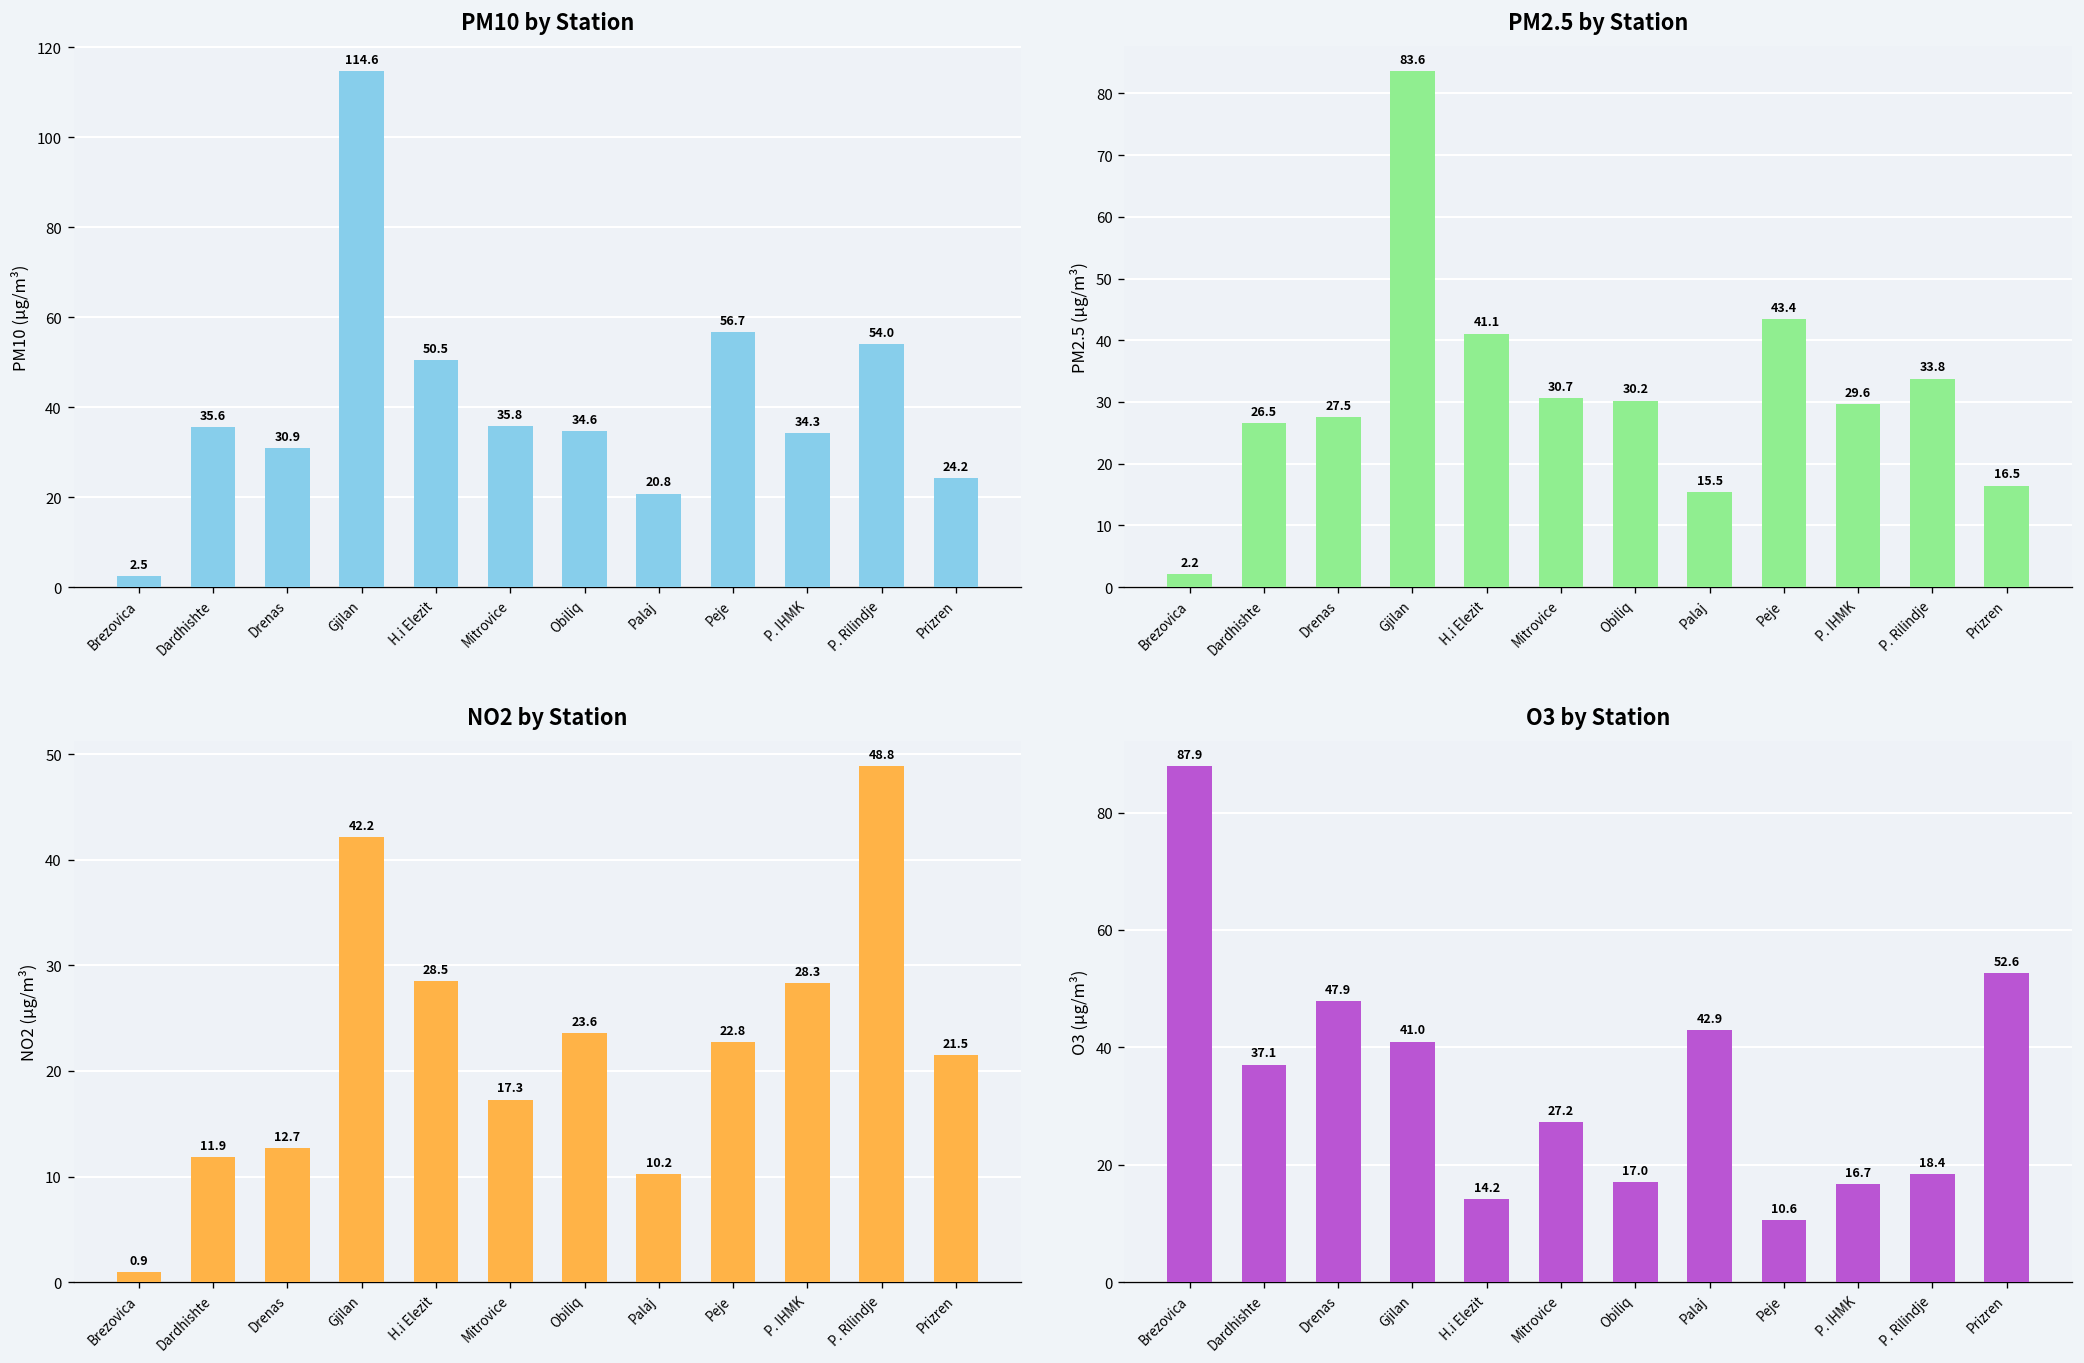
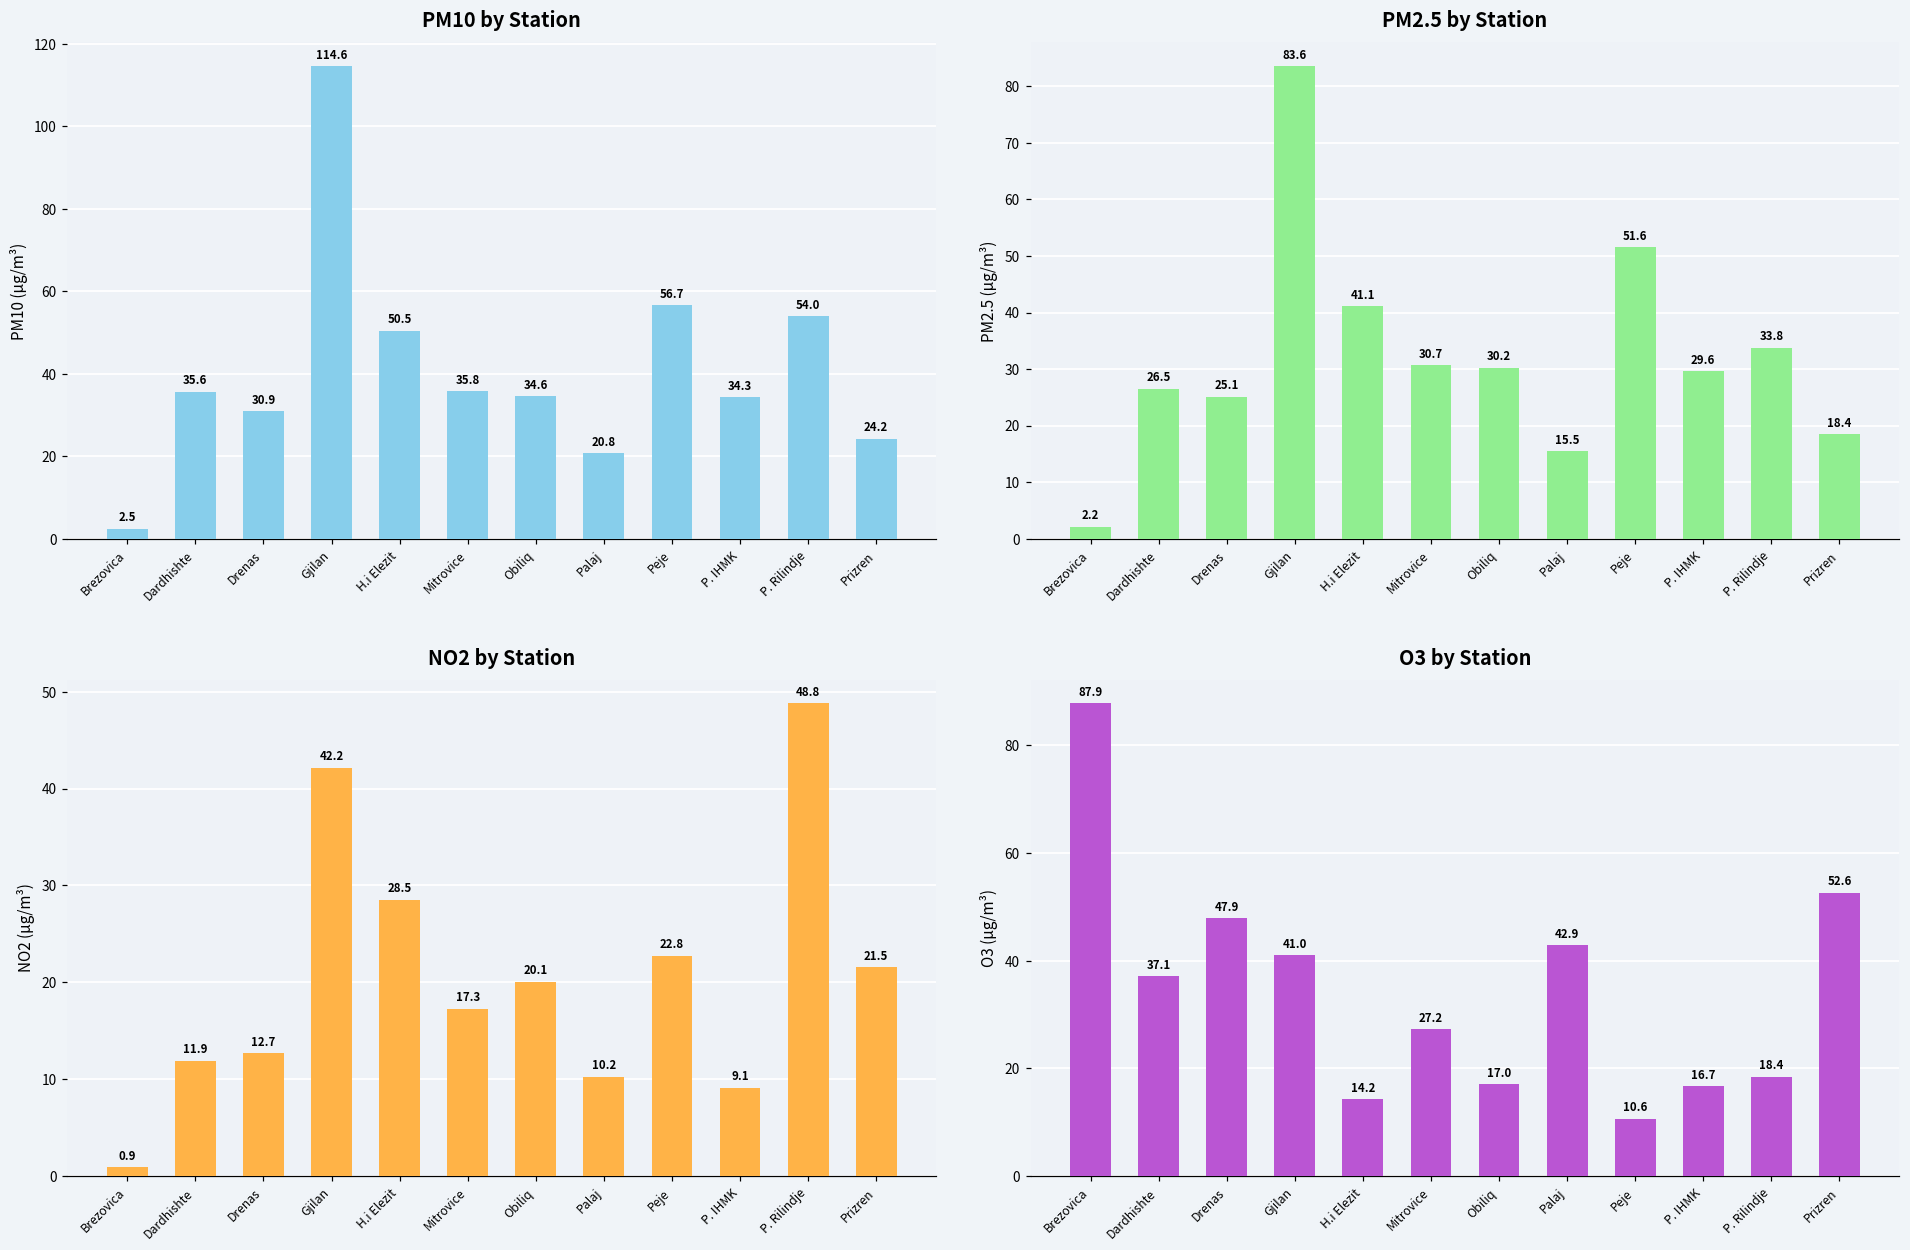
  {
    "PM10 by Station": {
      "Brezovica": 2.5,
      "Dardhishte": 35.6,
      "Drenas": 30.9,
      "Gjilan": 114.6,
      "H.i Elezit": 50.5,
      "Mitrovice": 35.8,
      "Obiliq": 34.6,
      "Palaj": 20.8,
      "Peje": 56.7,
      "P. IHMK": 34.3,
      "P. Rilindje": 54.0,
      "Prizren": 24.2
    },
    "PM2.5 by Station": {
      "Brezovica": 2.2,
      "Dardhishte": 26.5,
-     "Drenas": 27.5,
+     "Drenas": 25.1,
      "Gjilan": 83.6,
      "H.i Elezit": 41.1,
      "Mitrovice": 30.7,
      "Obiliq": 30.2,
      "Palaj": 15.5,
-     "Peje": 43.4,
+     "Peje": 51.6,
      "P. IHMK": 29.6,
      "P. Rilindje": 33.8,
-     "Prizren": 16.5
+     "Prizren": 18.4
    },
    "NO2 by Station": {
      "Brezovica": 0.9,
      "Dardhishte": 11.9,
      "Drenas": 12.7,
      "Gjilan": 42.2,
      "H.i Elezit": 28.5,
      "Mitrovice": 17.3,
-     "Obiliq": 23.6,
+     "Obiliq": 20.1,
      "Palaj": 10.2,
      "Peje": 22.8,
-     "P. IHMK": 28.3,
+     "P. IHMK": 9.1,
      "P. Rilindje": 48.8,
      "Prizren": 21.5
    },
    "O3 by Station": {
      "Brezovica": 87.9,
      "Dardhishte": 37.1,
      "Drenas": 47.9,
      "Gjilan": 41.0,
      "H.i Elezit": 14.2,
      "Mitrovice": 27.2,
      "Obiliq": 17.0,
      "Palaj": 42.9,
      "Peje": 10.6,
      "P. IHMK": 16.7,
      "P. Rilindje": 18.4,
      "Prizren": 52.6
    }
  }
